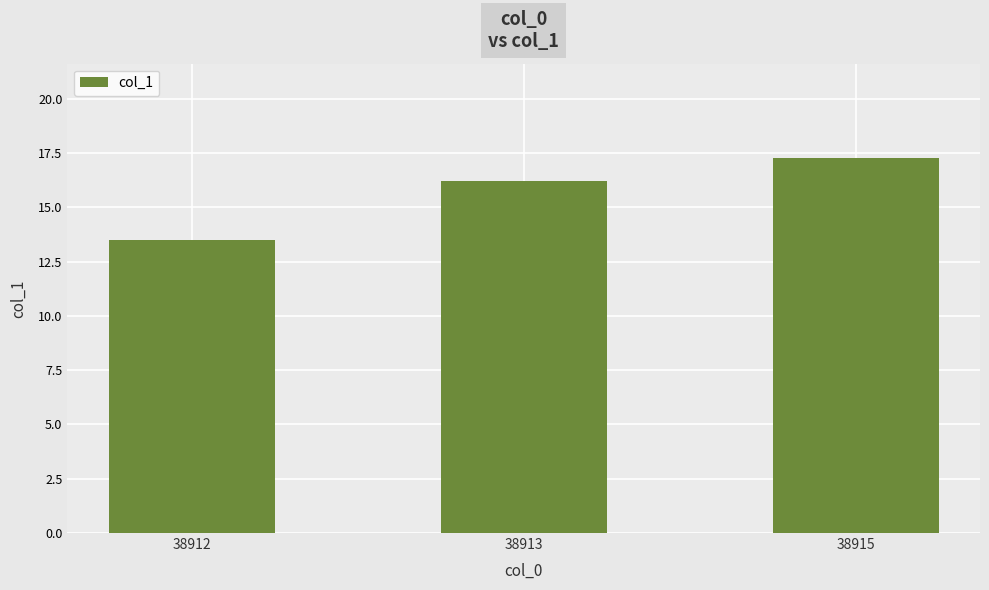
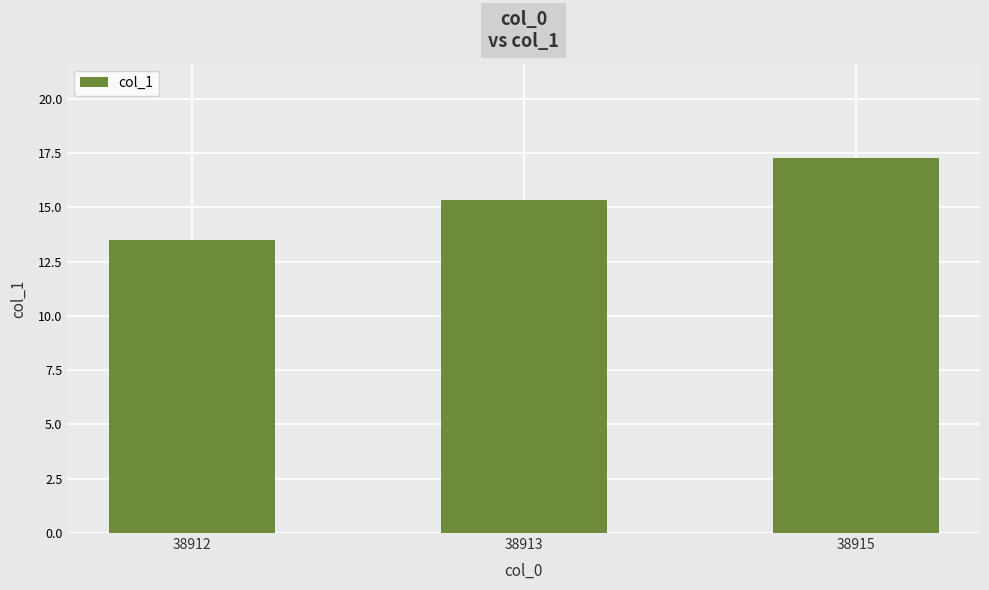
  {
    "38912": 13.5,
-   "38913": 16.2,
+   "38913": 15.3,
    "38915": 17.3
  }
